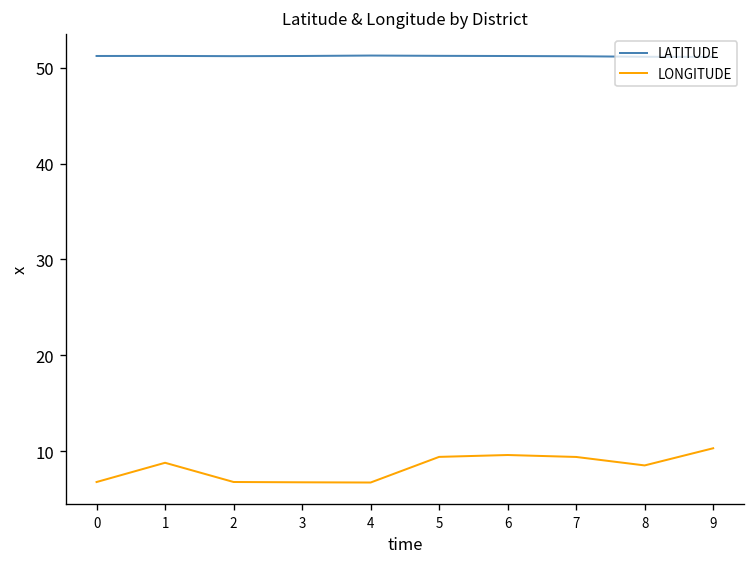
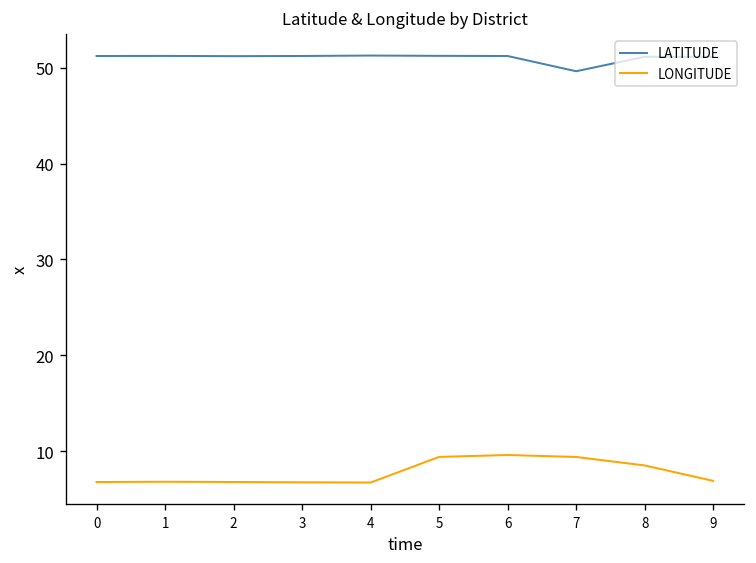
  {
    "LATITUDE": {
      "0": 51,
      "1": 51,
      "2": 51,
      "3": 51,
      "4": 51,
      "5": 51,
      "6": 51,
-     "7": 51
+     "7": 50
    },
    "LONGITUDE": {
      "0": 7,
-     "1": 9,
+     "1": 7,
      "2": 7,
      "3": 7,
      "4": 7,
      "5": 9,
      "6": 10,
      "7": 9,
      "8": 9,
-     "9": 10
+     "9": 7
    }
  }
